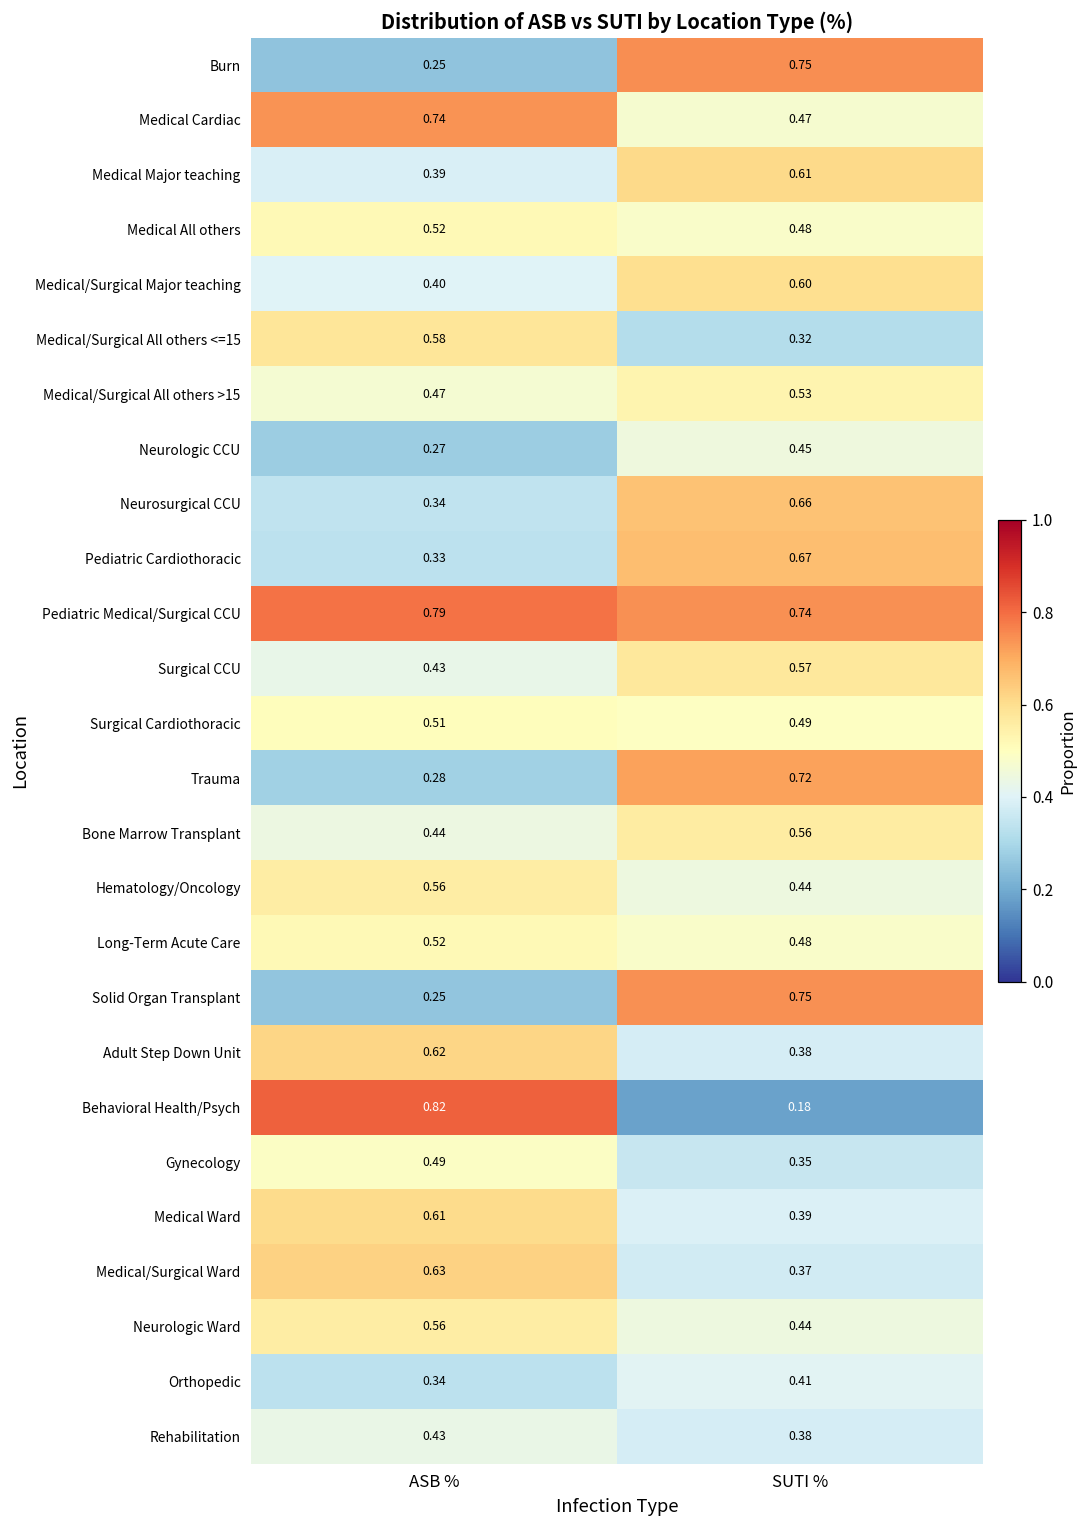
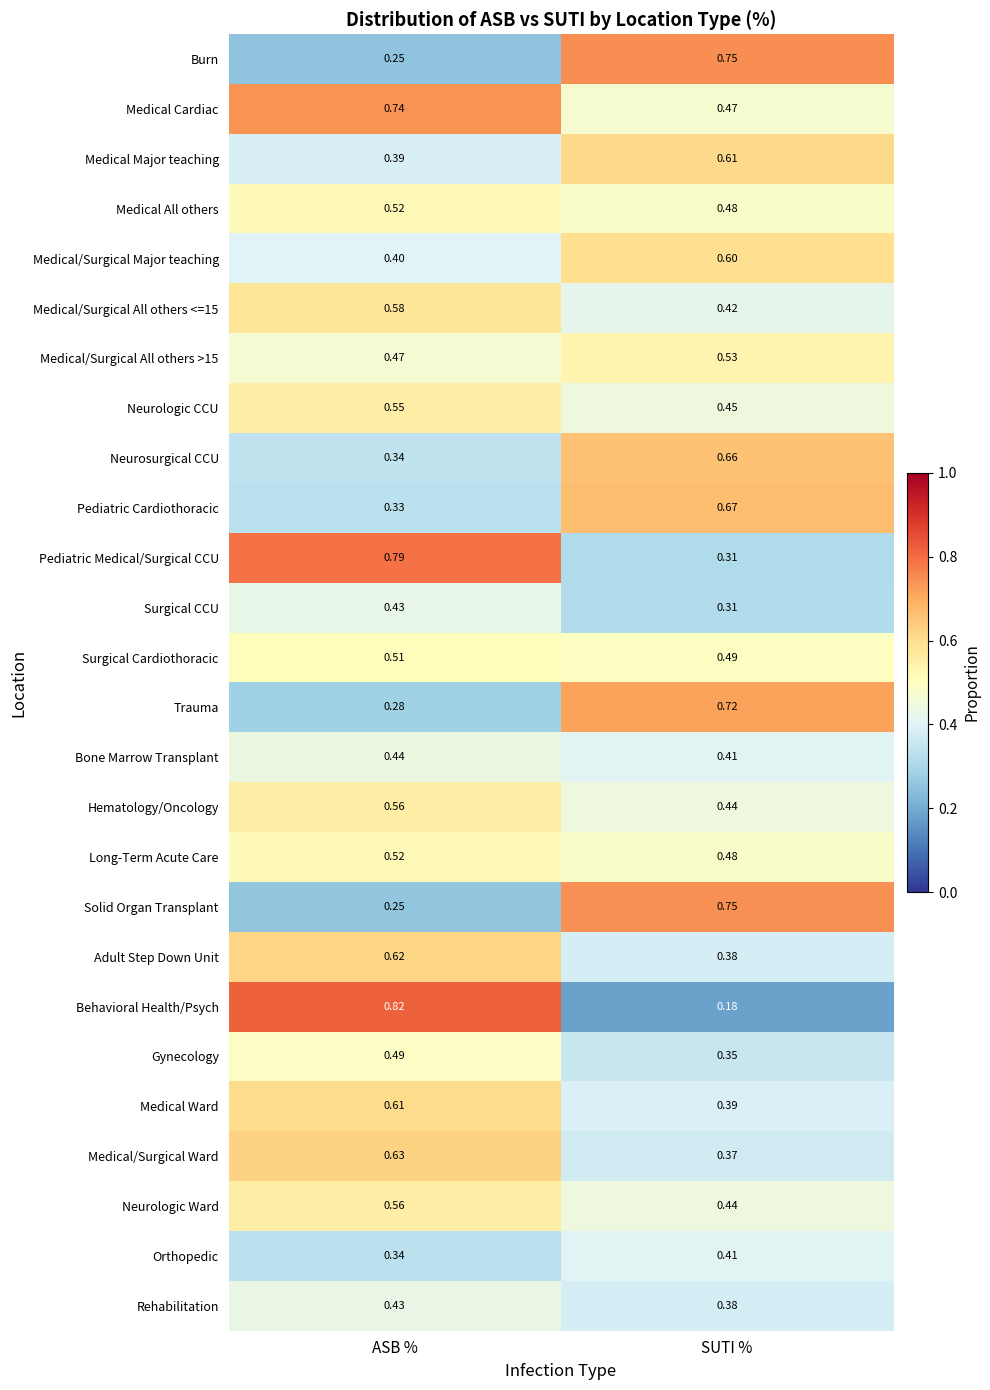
  {
    "Burn": {
      "ASB %": 0.25,
      "SUTI %": 0.75
    },
    "Medical Cardiac": {
      "ASB %": 0.74,
      "SUTI %": 0.47
    },
    "Medical Major teaching": {
      "ASB %": 0.39,
      "SUTI %": 0.61
    },
    "Medical All others": {
      "ASB %": 0.52,
      "SUTI %": 0.48
    },
    "Medical/Surgical Major teaching": {
      "ASB %": 0.40,
      "SUTI %": 0.60
    },
    "Medical/Surgical All others <=15": {
      "ASB %": 0.58,
-     "SUTI %": 0.32
+     "SUTI %": 0.42
    },
    "Medical/Surgical All others >15": {
      "ASB %": 0.47,
      "SUTI %": 0.53
    },
    "Neurologic CCU": {
-     "ASB %": 0.27,
+     "ASB %": 0.55,
      "SUTI %": 0.45
    },
    "Neurosurgical CCU": {
      "ASB %": 0.34,
      "SUTI %": 0.66
    },
    "Pediatric Cardiothoracic": {
      "ASB %": 0.33,
      "SUTI %": 0.67
    },
    "Pediatric Medical/Surgical CCU": {
      "ASB %": 0.79,
-     "SUTI %": 0.74
+     "SUTI %": 0.31
    },
    "Surgical CCU": {
      "ASB %": 0.43,
-     "SUTI %": 0.57
+     "SUTI %": 0.31
    },
    "Surgical Cardiothoracic": {
      "ASB %": 0.51,
      "SUTI %": 0.49
    },
    "Trauma": {
      "ASB %": 0.28,
      "SUTI %": 0.72
    },
    "Bone Marrow Transplant": {
      "ASB %": 0.44,
-     "SUTI %": 0.56
+     "SUTI %": 0.41
    },
    "Hematology/Oncology": {
      "ASB %": 0.56,
      "SUTI %": 0.44
    },
    "Long-Term Acute Care": {
      "ASB %": 0.52,
      "SUTI %": 0.48
    },
    "Solid Organ Transplant": {
      "ASB %": 0.25,
      "SUTI %": 0.75
    },
    "Adult Step Down Unit": {
      "ASB %": 0.62,
      "SUTI %": 0.38
    },
    "Behavioral Health/Psych": {
      "ASB %": 0.82,
      "SUTI %": 0.18
    },
    "Gynecology": {
      "ASB %": 0.49,
      "SUTI %": 0.35
    },
    "Medical Ward": {
      "ASB %": 0.61,
      "SUTI %": 0.39
    },
    "Medical/Surgical Ward": {
      "ASB %": 0.63,
      "SUTI %": 0.37
    },
    "Neurologic Ward": {
      "ASB %": 0.56,
      "SUTI %": 0.44
    },
    "Orthopedic": {
      "ASB %": 0.34,
      "SUTI %": 0.41
    },
    "Rehabilitation": {
      "ASB %": 0.43,
      "SUTI %": 0.38
    }
  }
